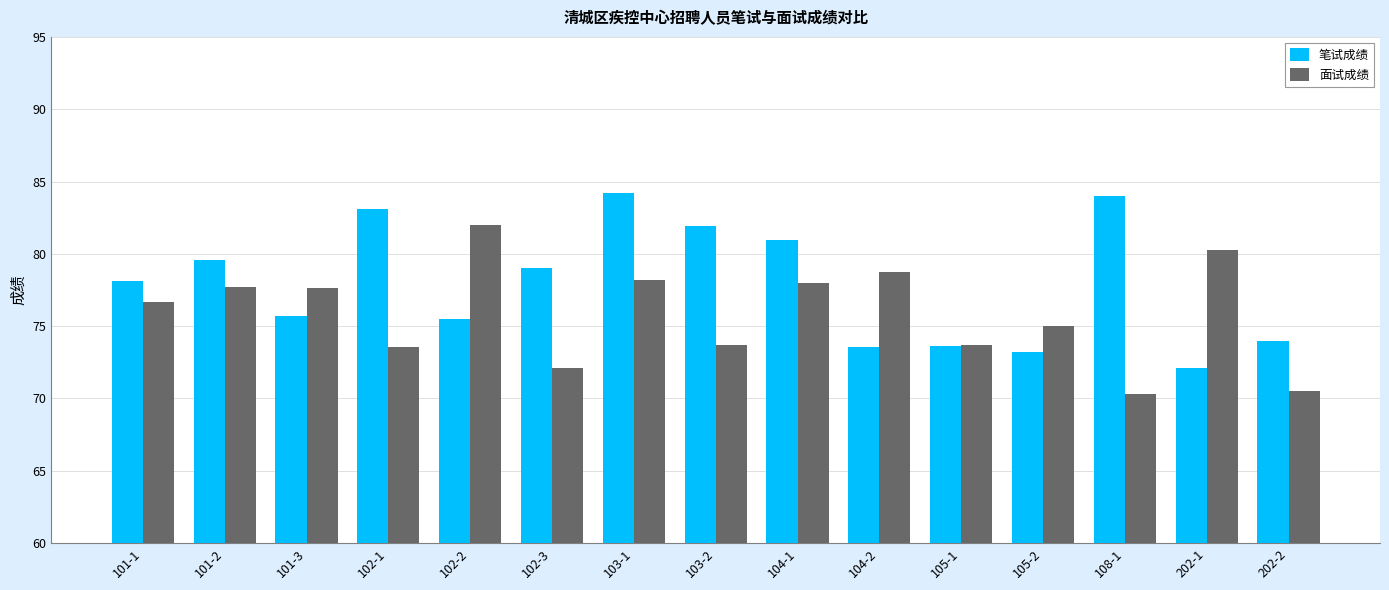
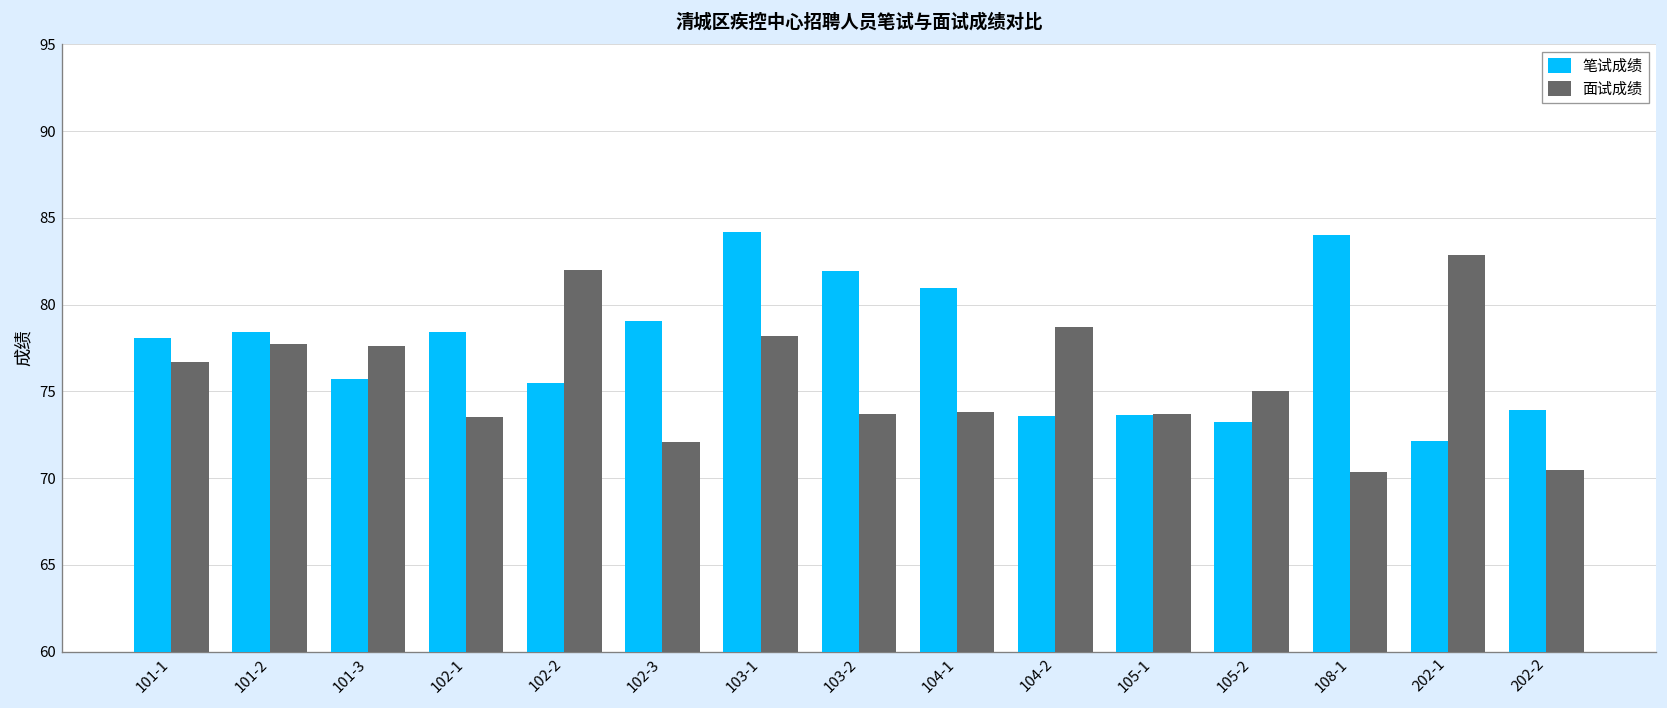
  {
    "笔试成绩": {
      "101-1": 78.1,
-     "101-2": 79.6,
+     "101-2": 78.4,
      "101-3": 75.7,
-     "102-1": 83.1,
+     "102-1": 78.4,
      "102-2": 75.5,
      "102-3": 79.0,
      "103-1": 84.2,
      "103-2": 81.9,
      "104-1": 80.9,
      "104-2": 73.6,
      "105-1": 73.7,
      "105-2": 73.2,
      "108-1": 84.0,
      "202-1": 72.1,
      "202-2": 73.9
    },
    "面试成绩": {
      "101-1": 76.7,
      "101-2": 77.7,
      "101-3": 77.6,
      "102-1": 73.5,
      "102-2": 82.0,
      "102-3": 72.1,
      "103-1": 78.2,
      "103-2": 73.7,
-     "104-1": 78.0,
+     "104-1": 73.8,
      "104-2": 78.7,
      "105-1": 73.7,
      "105-2": 75.0,
      "108-1": 70.3,
-     "202-1": 80.3,
+     "202-1": 82.9,
      "202-2": 70.5
    }
  }
